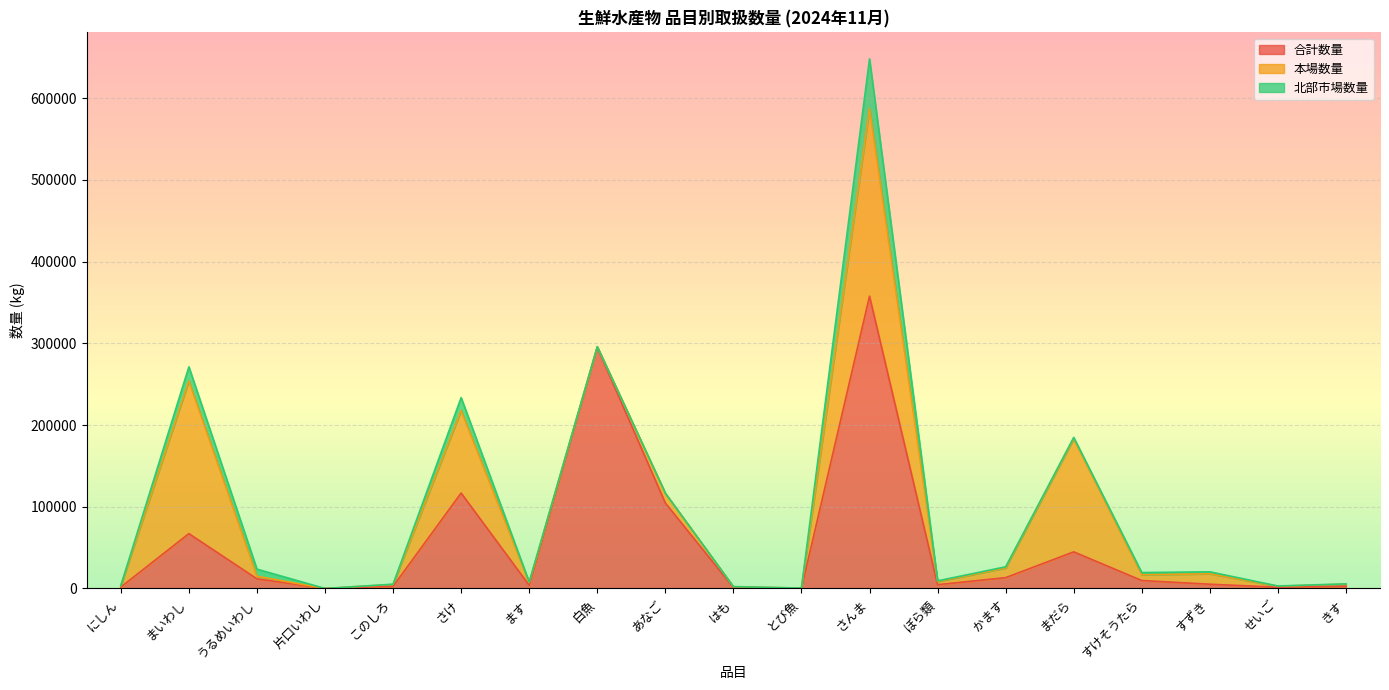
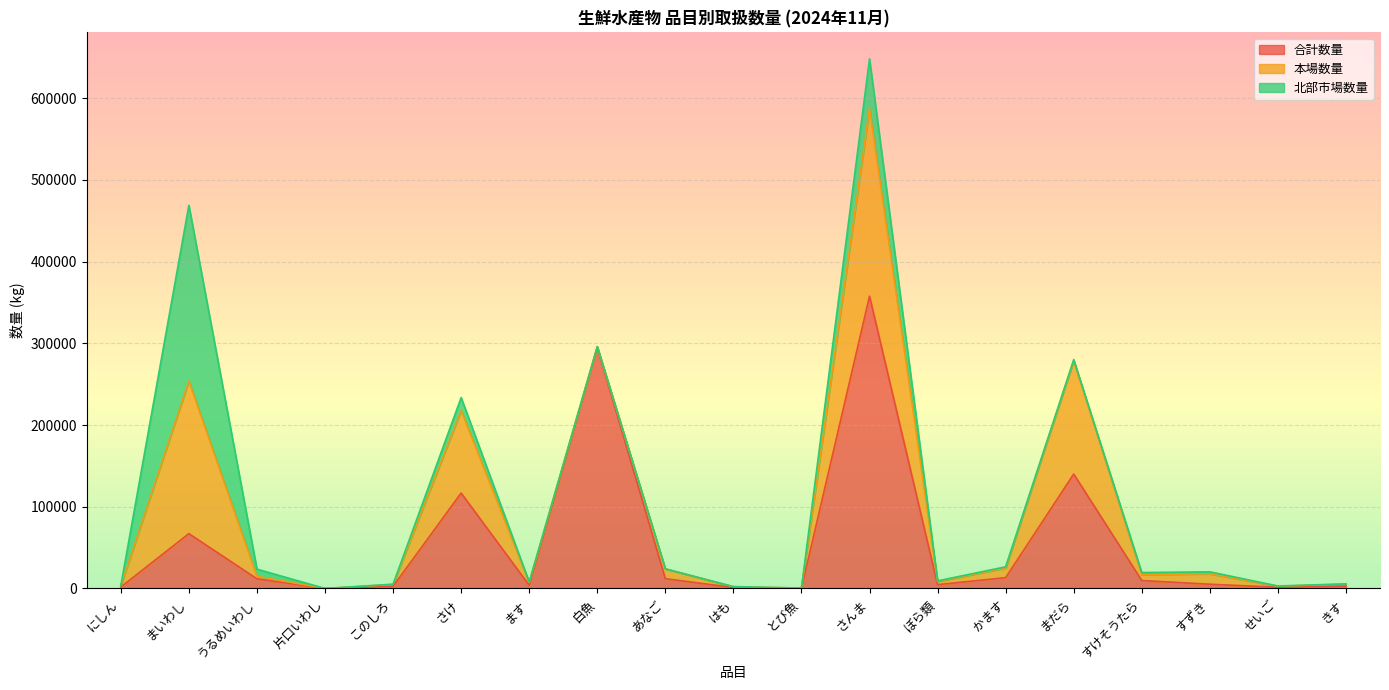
  {
    "合計数量": {
      "まいわし": 70000,
      "うるめいわし": 10000,
      "さけ": 120000,
      "ます": 0,
-     "あなご": 100000,
+     "あなご": 10000,
      "さんま": 360000,
      "ぼら類": 0,
      "かます": 10000,
-     "まだら": 40000,
+     "まだら": 140000,
      "すけそうたら": 10000,
      "すずき": 10000
    },
    "本場数量": {
      "まいわし": 190000,
      "うるめいわし": 0,
      "さけ": 100000,
      "さんま": 230000
    },
    "北部市場数量": {
-     "まいわし": 20000,
+     "まいわし": 220000,
      "うるめいわし": 10000,
      "さけ": 20000,
      "さんま": 60000
    }
  }
